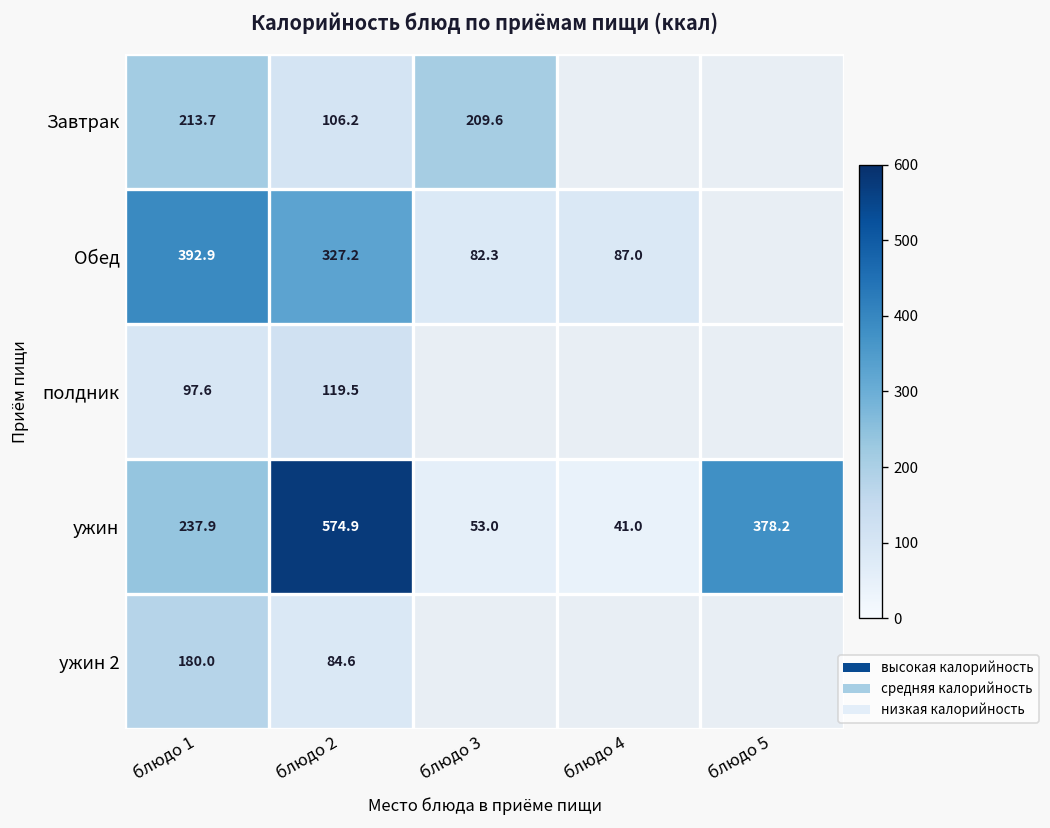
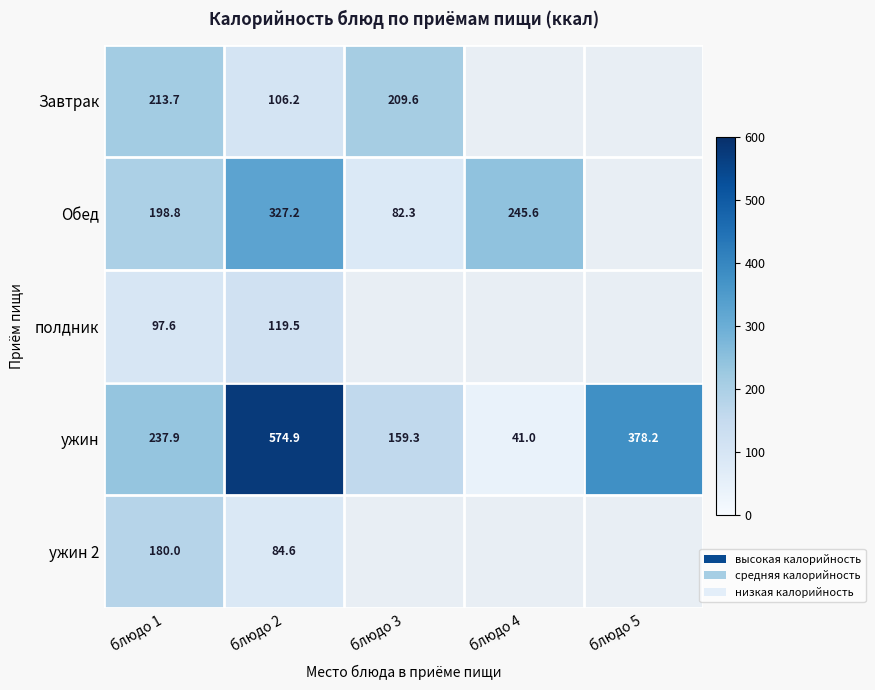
  {
    "Завтрак": {
      "блюдо 1": 213.7,
      "блюдо 2": 106.2,
      "блюдо 3": 209.6
    },
    "Обед": {
-     "блюдо 1": 392.9,
+     "блюдо 1": 198.8,
      "блюдо 2": 327.2,
      "блюдо 3": 82.3,
-     "блюдо 4": 87.0
+     "блюдо 4": 245.6
    },
    "полдник": {
      "блюдо 1": 97.6,
      "блюдо 2": 119.5
    },
    "ужин": {
      "блюдо 1": 237.9,
      "блюдо 2": 574.9,
-     "блюдо 3": 53.0,
+     "блюдо 3": 159.3,
      "блюдо 4": 41.0,
      "блюдо 5": 378.2
    },
    "ужин 2": {
      "блюдо 1": 180.0,
      "блюдо 2": 84.6
    }
  }
